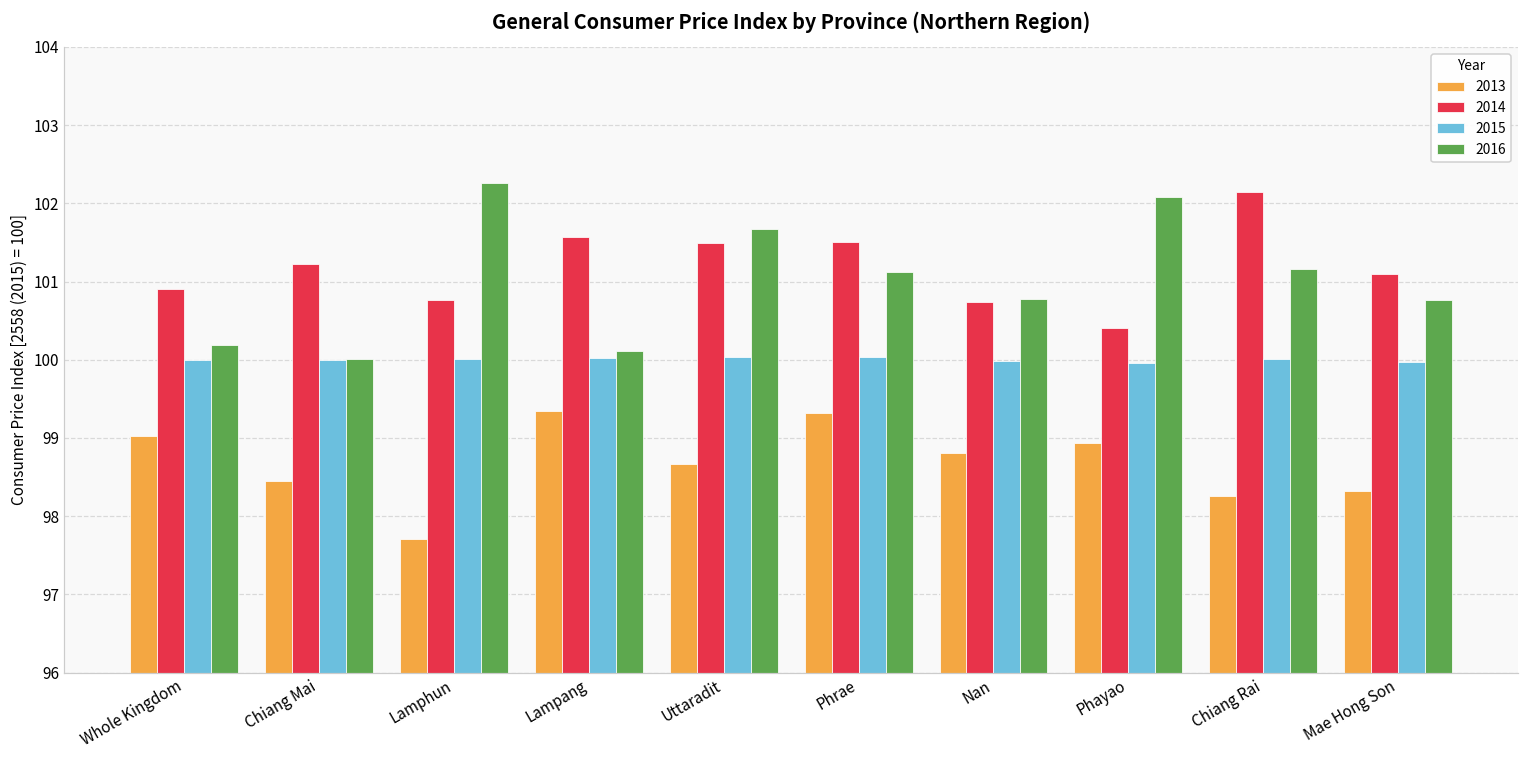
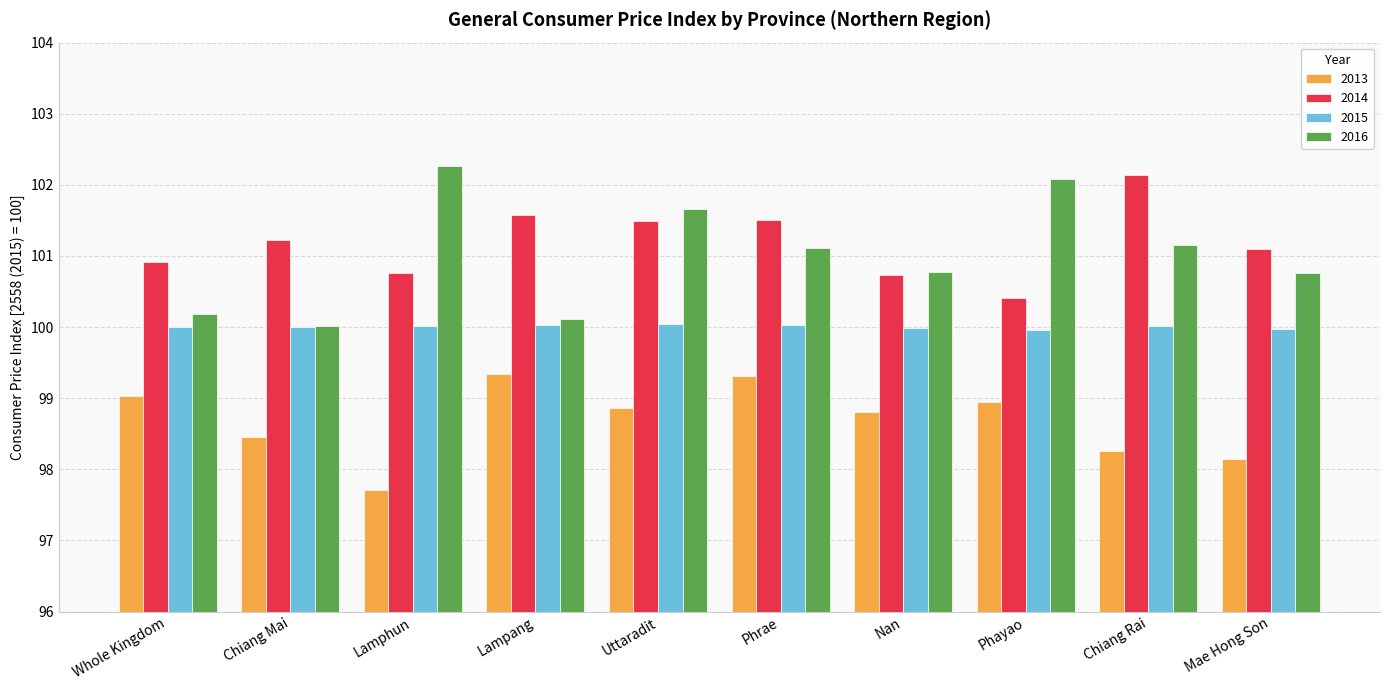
  {
    "2013": {
      "Whole Kingdom": 99.0,
      "Chiang Mai": 98.5,
      "Lamphun": 97.7,
      "Lampang": 99.3,
-     "Uttaradit": 98.7,
+     "Uttaradit": 98.9,
      "Phrae": 99.3,
      "Nan": 98.8,
      "Phayao": 98.9,
      "Chiang Rai": 98.3,
-     "Mae Hong Son": 98.3
+     "Mae Hong Son": 98.1
    },
    "2014": {
      "Whole Kingdom": 100.9,
      "Chiang Mai": 101.2,
      "Lamphun": 100.8,
      "Lampang": 101.6,
      "Uttaradit": 101.5,
      "Phrae": 101.5,
      "Nan": 100.7,
      "Phayao": 100.4,
      "Chiang Rai": 102.1,
      "Mae Hong Son": 101.1
    },
    "2015": {
      "Whole Kingdom": 100.0,
      "Chiang Mai": 100.0,
      "Lamphun": 100.0,
      "Lampang": 100.0,
      "Uttaradit": 100.0,
      "Phrae": 100.0,
      "Nan": 100.0,
      "Phayao": 100.0,
      "Chiang Rai": 100.0,
      "Mae Hong Son": 100.0
    },
    "2016": {
      "Whole Kingdom": 100.2,
      "Chiang Mai": 100.0,
      "Lamphun": 102.3,
      "Lampang": 100.1,
      "Uttaradit": 101.7,
      "Phrae": 101.1,
      "Nan": 100.8,
      "Phayao": 102.1,
      "Chiang Rai": 101.2,
      "Mae Hong Son": 100.8
    }
  }
